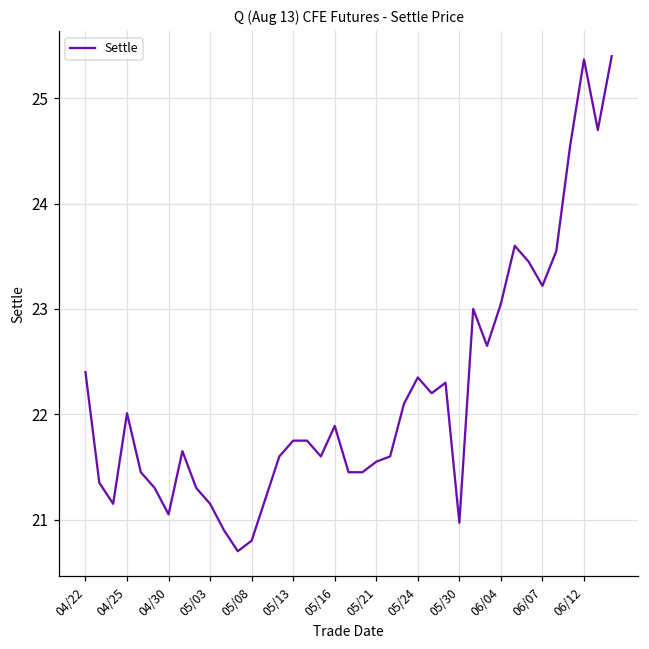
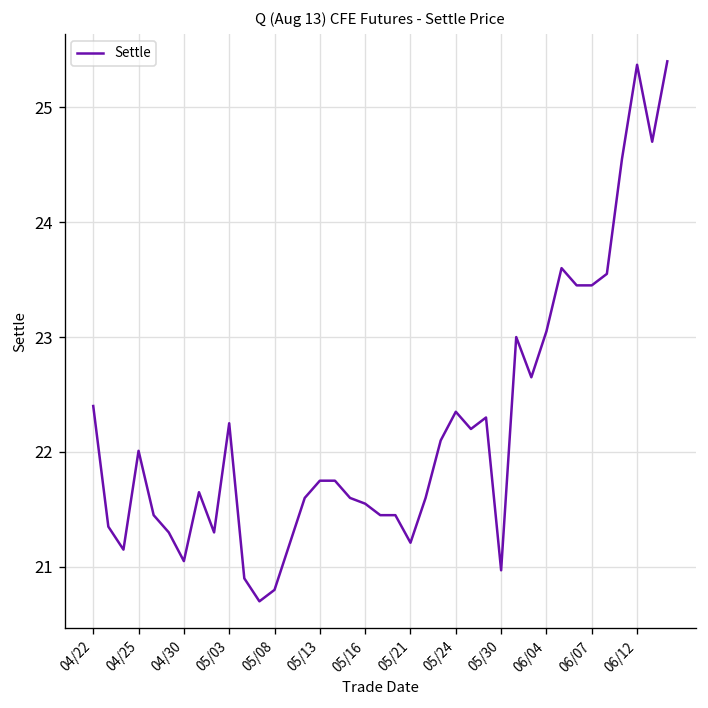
  {
    "04/22": 22.4,
    "04/25": 22.0,
    "04/30": 21.1,
-   "05/03": 21.2,
+   "05/03": 22.3,
    "05/08": 20.8,
    "05/13": 21.8,
-   "05/16": 21.9,
-   "05/21": 21.6,
+   "05/16": 21.6,
+   "05/21": 21.2,
    "05/24": 22.4,
    "05/30": 21.0,
    "06/04": 23.1,
-   "06/07": 23.2,
+   "06/07": 23.5,
    "06/12": 25.4
  }
